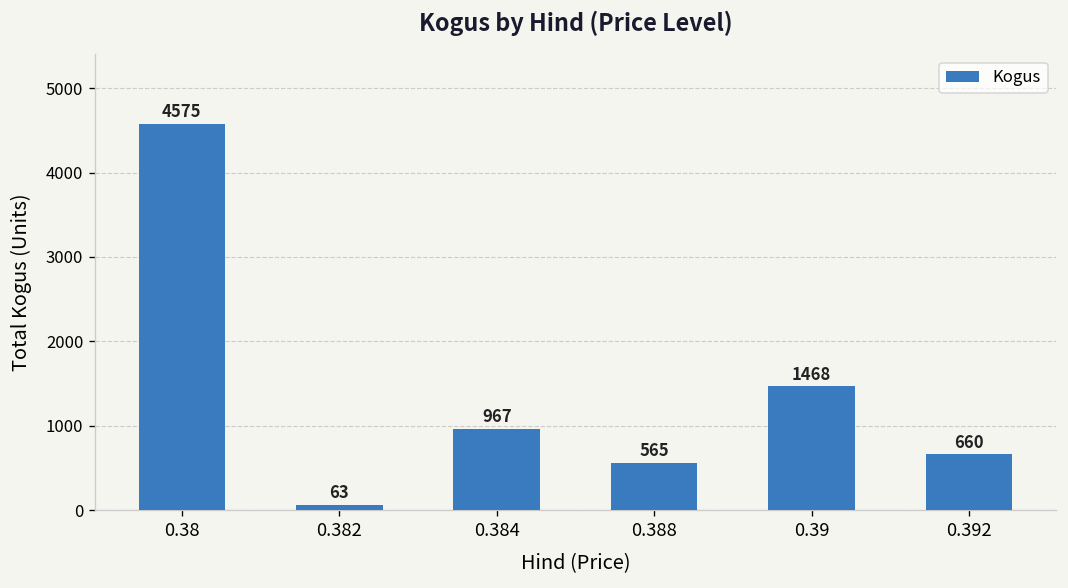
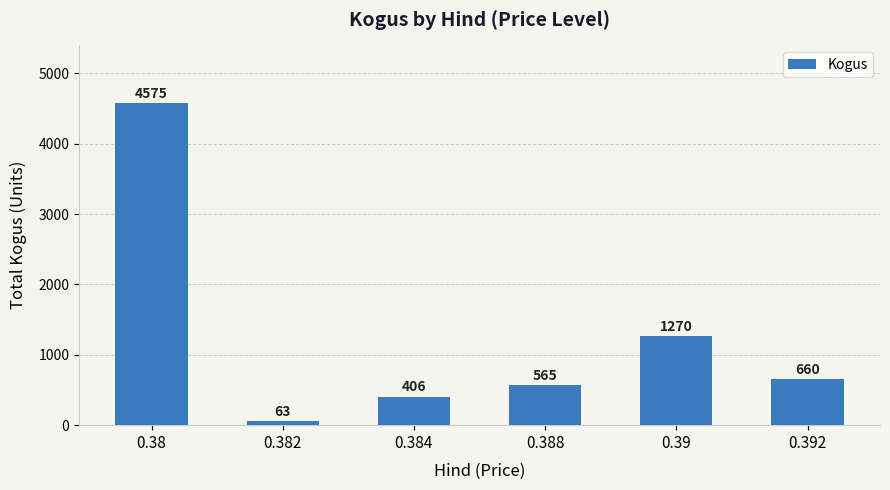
  {
    "0.38": 4575,
    "0.382": 63,
-   "0.384": 967,
+   "0.384": 406,
    "0.388": 565,
-   "0.39": 1468,
+   "0.39": 1270,
    "0.392": 660
  }
